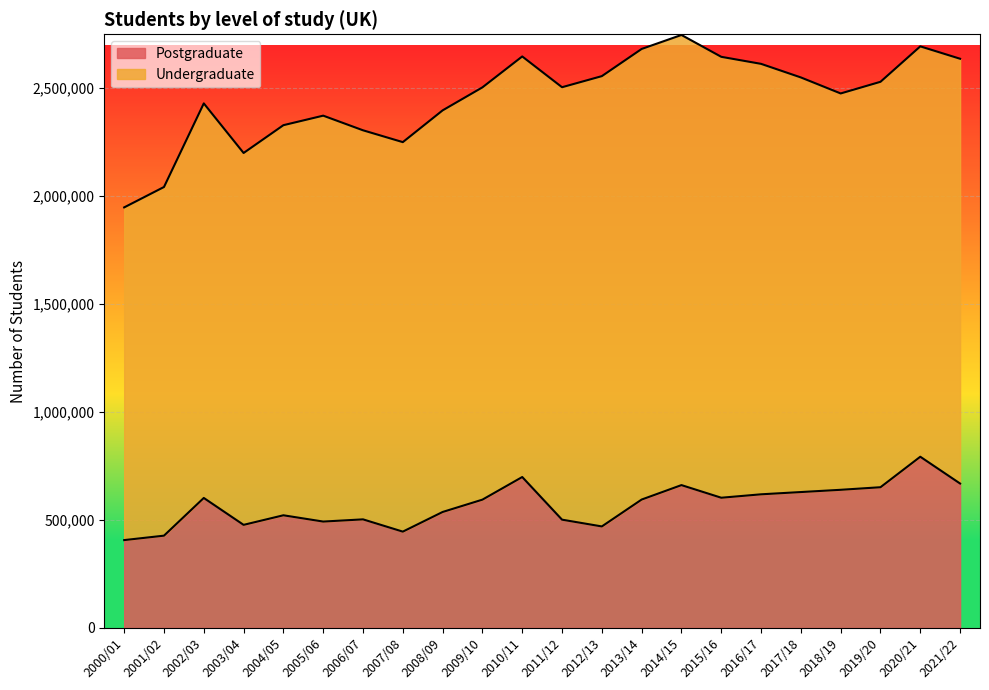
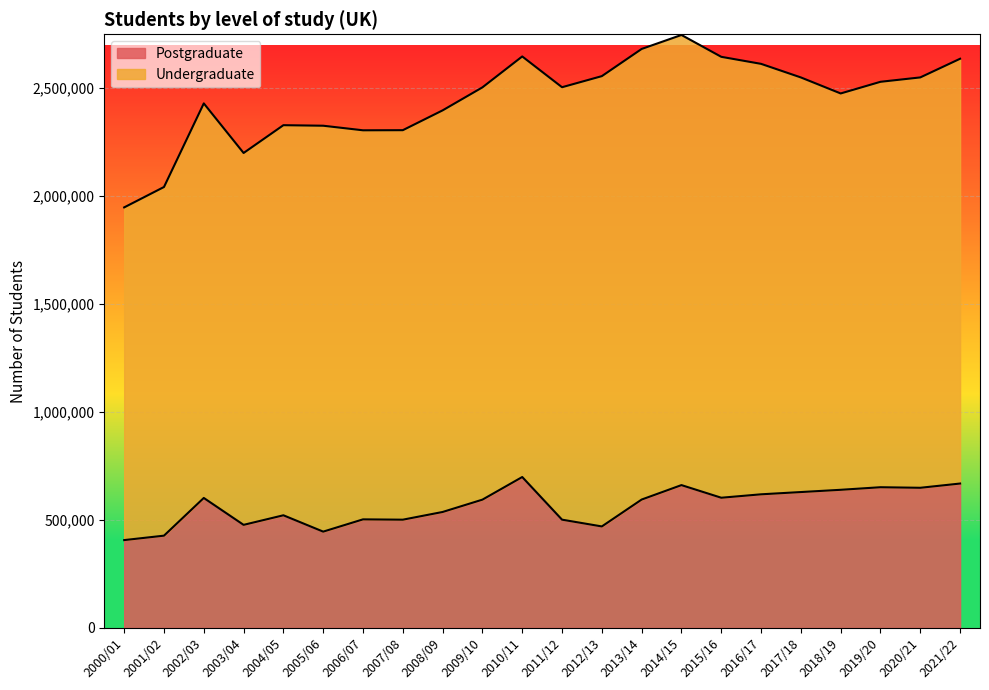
  {
    "Postgraduate": {
      "2000/01": "410,000",
      "2001/02": "430,000",
      "2002/03": "600,000",
      "2003/04": "480,000",
      "2004/05": "520,000",
-     "2005/06": "490,000",
+     "2005/06": "450,000",
      "2006/07": "500,000",
-     "2007/08": "450,000",
+     "2007/08": "500,000",
      "2008/09": "540,000",
      "2009/10": "590,000",
      "2010/11": "700,000",
      "2011/12": "500,000",
      "2012/13": "470,000",
      "2013/14": "590,000",
      "2014/15": "660,000",
      "2015/16": "600,000",
      "2016/17": "620,000",
      "2017/18": "630,000",
      "2018/19": "640,000",
      "2019/20": "650,000",
-     "2020/21": "790,000",
+     "2020/21": "650,000",
      "2021/22": "670,000"
    },
    "Undergraduate": {
      "2000/01": "1,540,000",
      "2001/02": "1,620,000",
      "2002/03": "1,830,000",
      "2003/04": "1,720,000",
      "2004/05": "1,810,000",
      "2005/06": "1,880,000",
      "2006/07": "1,800,000",
      "2007/08": "1,800,000",
      "2008/09": "1,860,000",
      "2009/10": "1,910,000",
      "2010/11": "1,950,000",
      "2011/12": "2,000,000",
      "2012/13": "2,090,000",
      "2013/14": "2,090,000",
      "2014/15": "2,090,000",
      "2015/16": "2,040,000",
      "2016/17": "1,990,000",
      "2017/18": "1,920,000",
      "2018/19": "1,840,000",
      "2019/20": "1,880,000",
      "2020/21": "1,900,000",
      "2021/22": "1,970,000"
    }
  }
